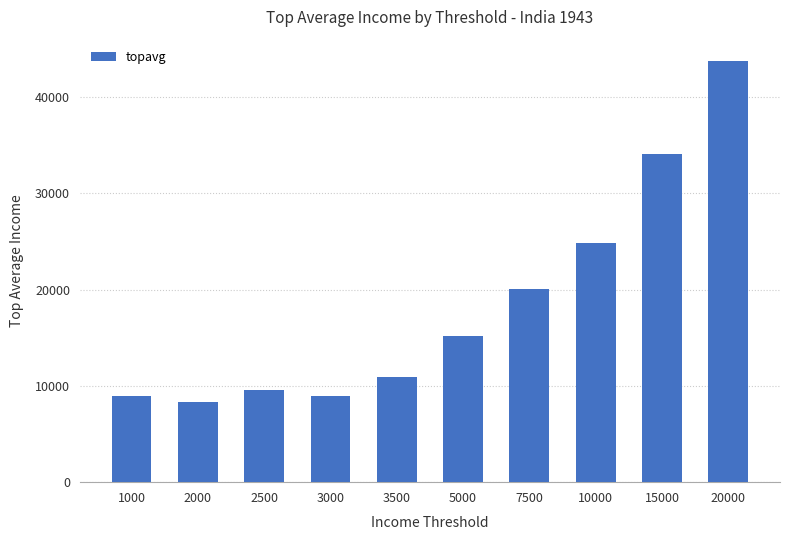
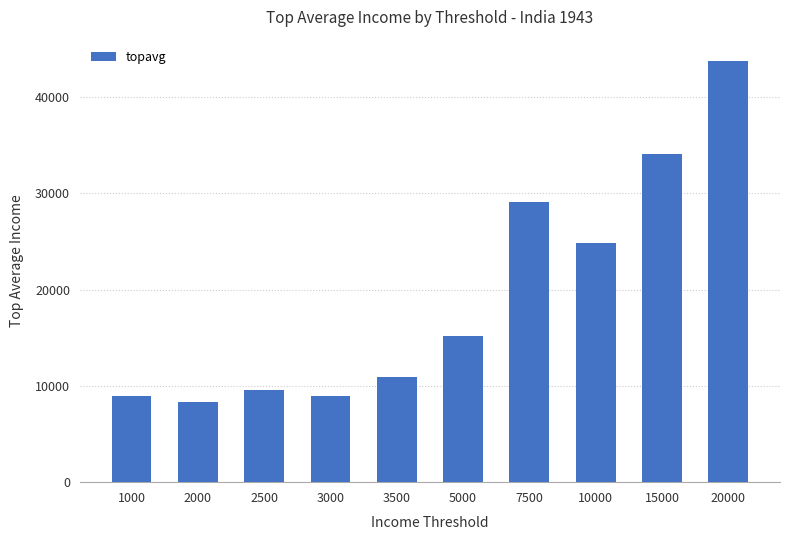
  {
    "1000": 9000,
    "2000": 8000,
    "2500": 10000,
    "3000": 9000,
    "3500": 11000,
    "5000": 15000,
-   "7500": 20000,
+   "7500": 29000,
    "10000": 25000,
    "15000": 34000,
    "20000": 44000
  }
